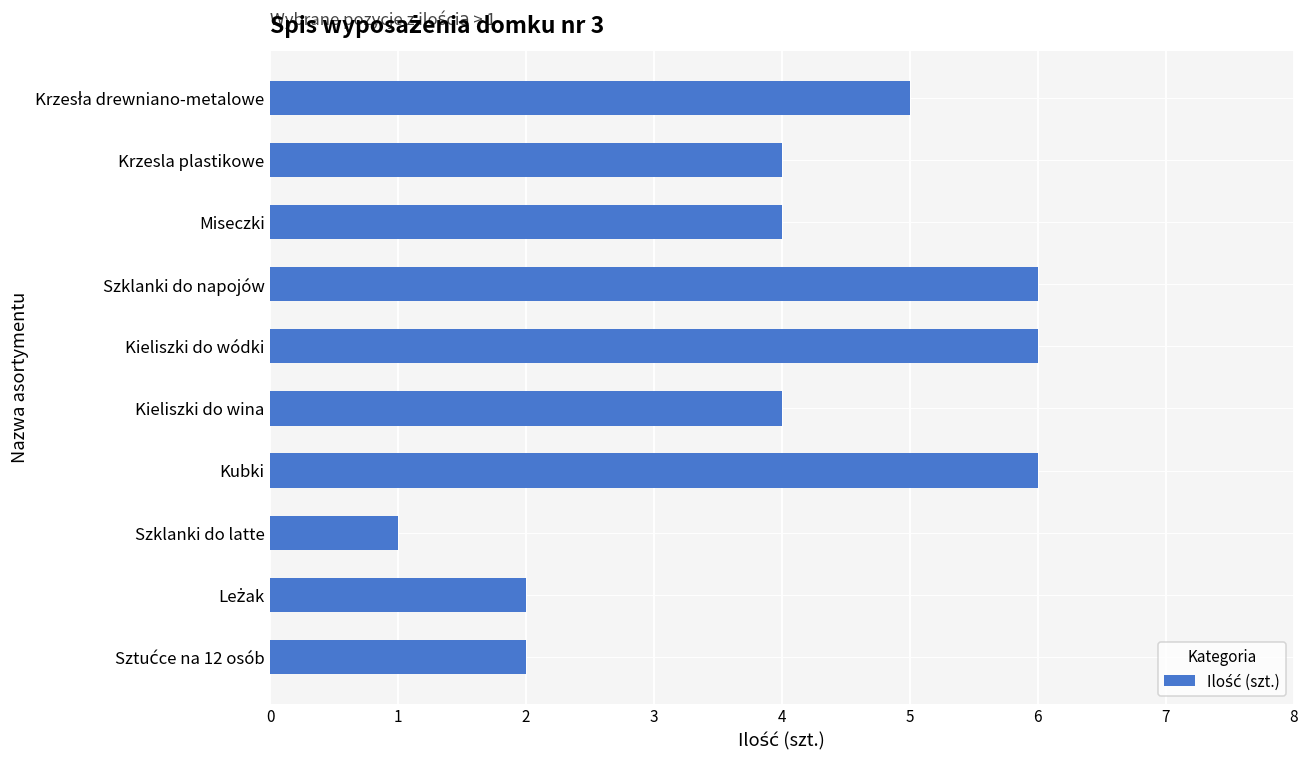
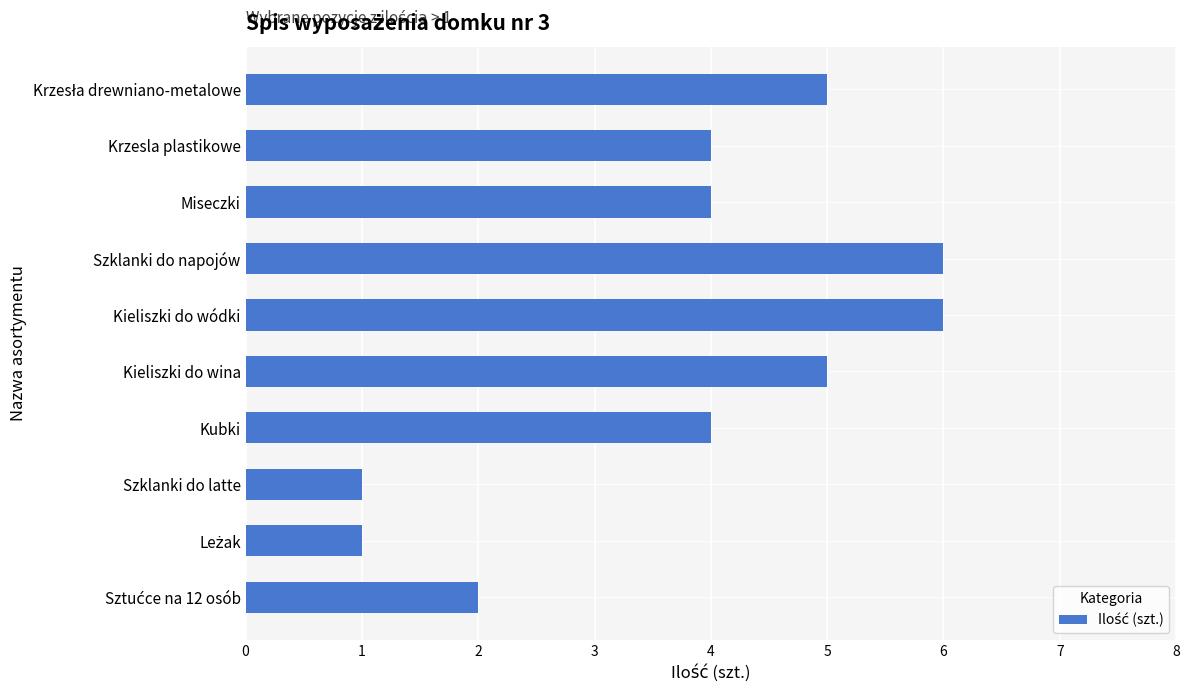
  {
    "Krzesła drewniano-metalowe": 5,
    "Krzesla plastikowe": 4,
    "Miseczki": 4,
    "Szklanki do napojów": 6,
    "Kieliszki do wódki": 6,
-   "Kieliszki do wina": 4,
-   "Kubki": 6,
+   "Kieliszki do wina": 5,
+   "Kubki": 4,
    "Szklanki do latte": 1,
-   "Leżak": 2,
+   "Leżak": 1,
    "Sztućce na 12 osób": 2
  }
